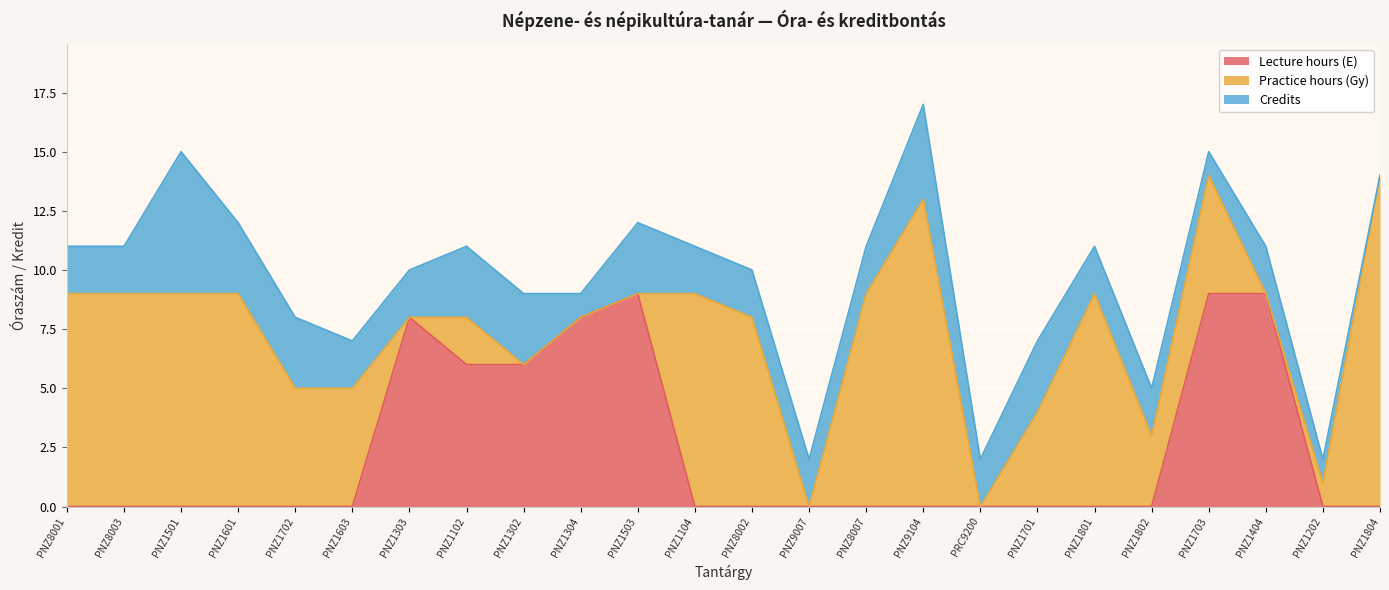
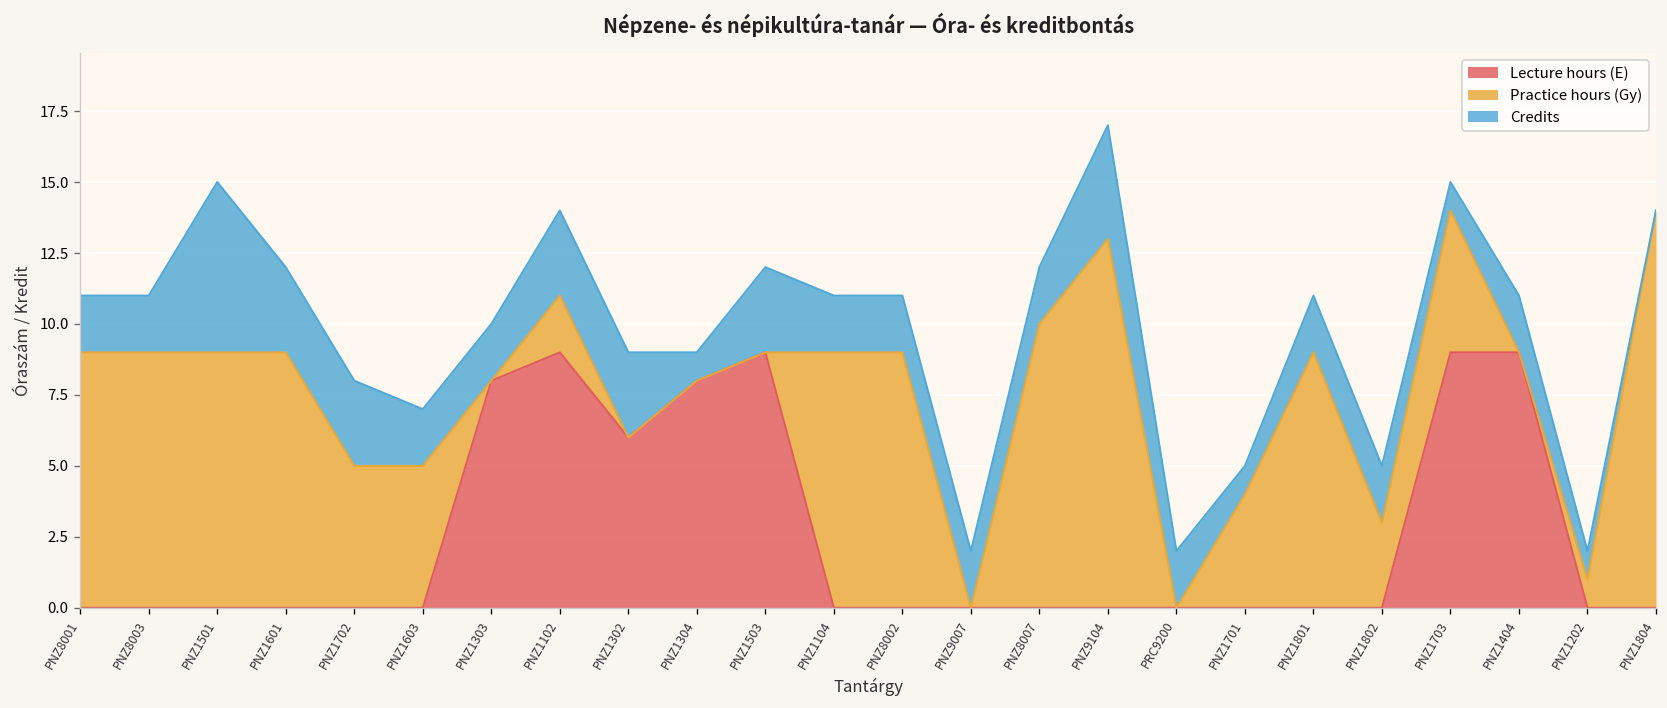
  {
    "Lecture hours (E)": {
      "PNZ8001": 0,
      "PNZ8003": 0,
      "PNZ1501": 0,
      "PNZ1601": 0,
      "PNZ1702": 0,
      "PNZ1603": 0,
-     "PNZ1102": 6,
+     "PNZ1102": 9,
      "PNZ1104": 0,
      "PNZ8002": 0,
      "PNZ8007": 0,
      "PNZ9104": 0,
      "PNZ1701": 0,
      "PNZ1801": 0,
      "PNZ1802": 0,
      "PNZ1703": 9,
      "PNZ1202": 0,
      "PNZ1804": 0
    },
    "Practice hours (Gy)": {
      "PNZ8001": 9,
      "PNZ8003": 9,
      "PNZ1501": 9,
      "PNZ1601": 9,
      "PNZ1702": 5,
      "PNZ1603": 5,
      "PNZ1102": 2,
      "PNZ1104": 9,
-     "PNZ8002": 8,
-     "PNZ8007": 9,
+     "PNZ8002": 9,
+     "PNZ8007": 10,
      "PNZ9104": 13,
      "PNZ1701": 4,
      "PNZ1801": 9,
      "PNZ1802": 3,
      "PNZ1703": 5,
      "PNZ1202": 1
    },
    "Credits": {
      "PNZ8001": 2,
      "PNZ8003": 2,
      "PNZ1501": 6,
      "PNZ1601": 3,
      "PNZ1702": 3,
      "PNZ1603": 2,
      "PNZ1303": 2,
      "PNZ1102": 3,
      "PNZ1302": 3,
      "PNZ1304": 1,
      "PNZ1503": 3,
      "PNZ1104": 2,
      "PNZ8002": 2,
      "PNZ9007": 2,
      "PNZ8007": 2,
      "PNZ9104": 4,
      "PRC9200": 2,
-     "PNZ1701": 3,
+     "PNZ1701": 1,
      "PNZ1801": 2,
      "PNZ1802": 2,
      "PNZ1703": 1,
      "PNZ1404": 2,
      "PNZ1202": 1
    }
  }
